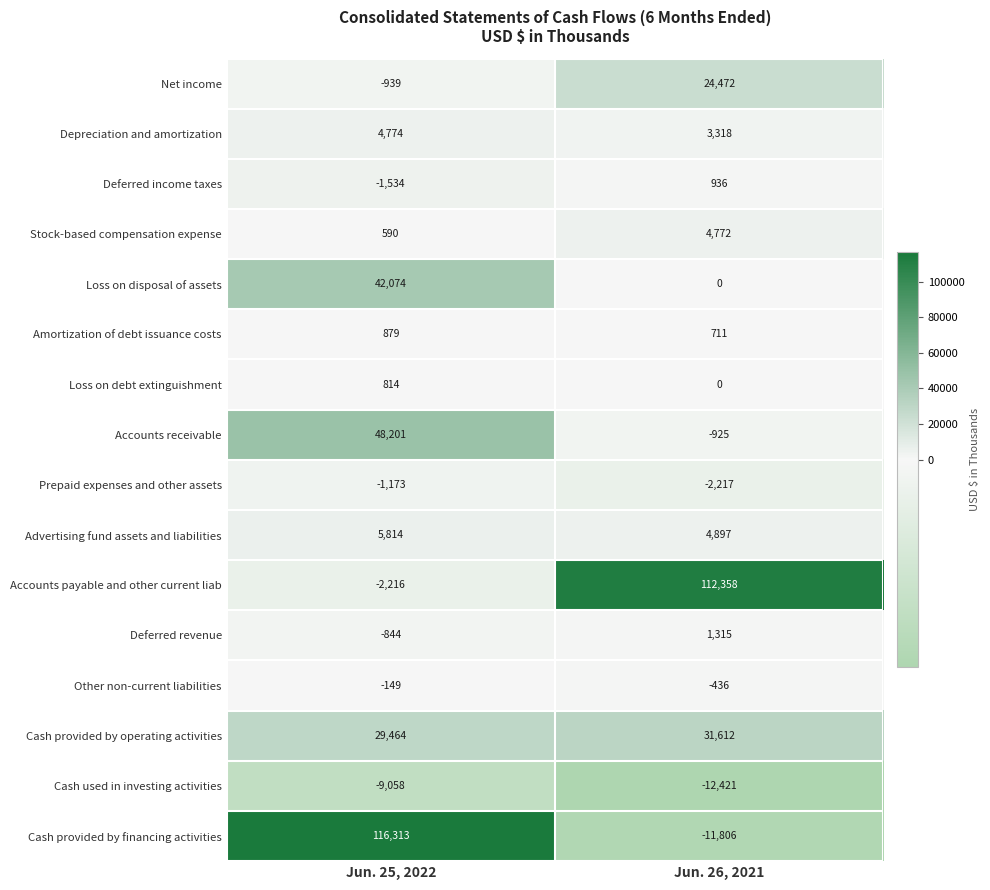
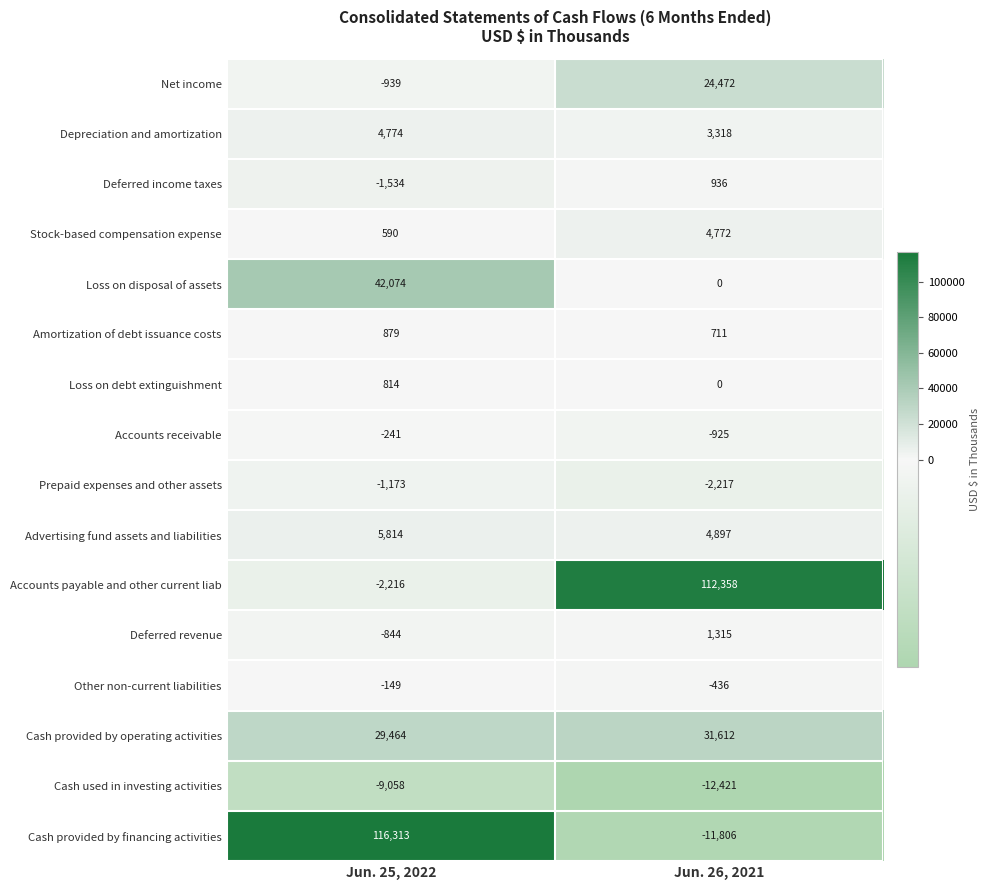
  {
    "Net income": {
      "Jun. 25, 2022": "-939",
      "Jun. 26, 2021": "24,472"
    },
    "Depreciation and amortization": {
      "Jun. 25, 2022": "4,774",
      "Jun. 26, 2021": "3,318"
    },
    "Deferred income taxes": {
      "Jun. 25, 2022": "-1,534",
      "Jun. 26, 2021": "936"
    },
    "Stock-based compensation expense": {
      "Jun. 25, 2022": "590",
      "Jun. 26, 2021": "4,772"
    },
    "Loss on disposal of assets": {
      "Jun. 25, 2022": "42,074",
      "Jun. 26, 2021": "0"
    },
    "Amortization of debt issuance costs": {
      "Jun. 25, 2022": "879",
      "Jun. 26, 2021": "711"
    },
    "Loss on debt extinguishment": {
      "Jun. 25, 2022": "814",
      "Jun. 26, 2021": "0"
    },
    "Accounts receivable": {
-     "Jun. 25, 2022": "48,201",
+     "Jun. 25, 2022": "-241",
      "Jun. 26, 2021": "-925"
    },
    "Prepaid expenses and other assets": {
      "Jun. 25, 2022": "-1,173",
      "Jun. 26, 2021": "-2,217"
    },
    "Advertising fund assets and liabilities": {
      "Jun. 25, 2022": "5,814",
      "Jun. 26, 2021": "4,897"
    },
    "Accounts payable and other current liab": {
      "Jun. 25, 2022": "-2,216",
      "Jun. 26, 2021": "112,358"
    },
    "Deferred revenue": {
      "Jun. 25, 2022": "-844",
      "Jun. 26, 2021": "1,315"
    },
    "Other non-current liabilities": {
      "Jun. 25, 2022": "-149",
      "Jun. 26, 2021": "-436"
    },
    "Cash provided by operating activities": {
      "Jun. 25, 2022": "29,464",
      "Jun. 26, 2021": "31,612"
    },
    "Cash used in investing activities": {
      "Jun. 25, 2022": "-9,058",
      "Jun. 26, 2021": "-12,421"
    },
    "Cash provided by financing activities": {
      "Jun. 25, 2022": "116,313",
      "Jun. 26, 2021": "-11,806"
    }
  }
